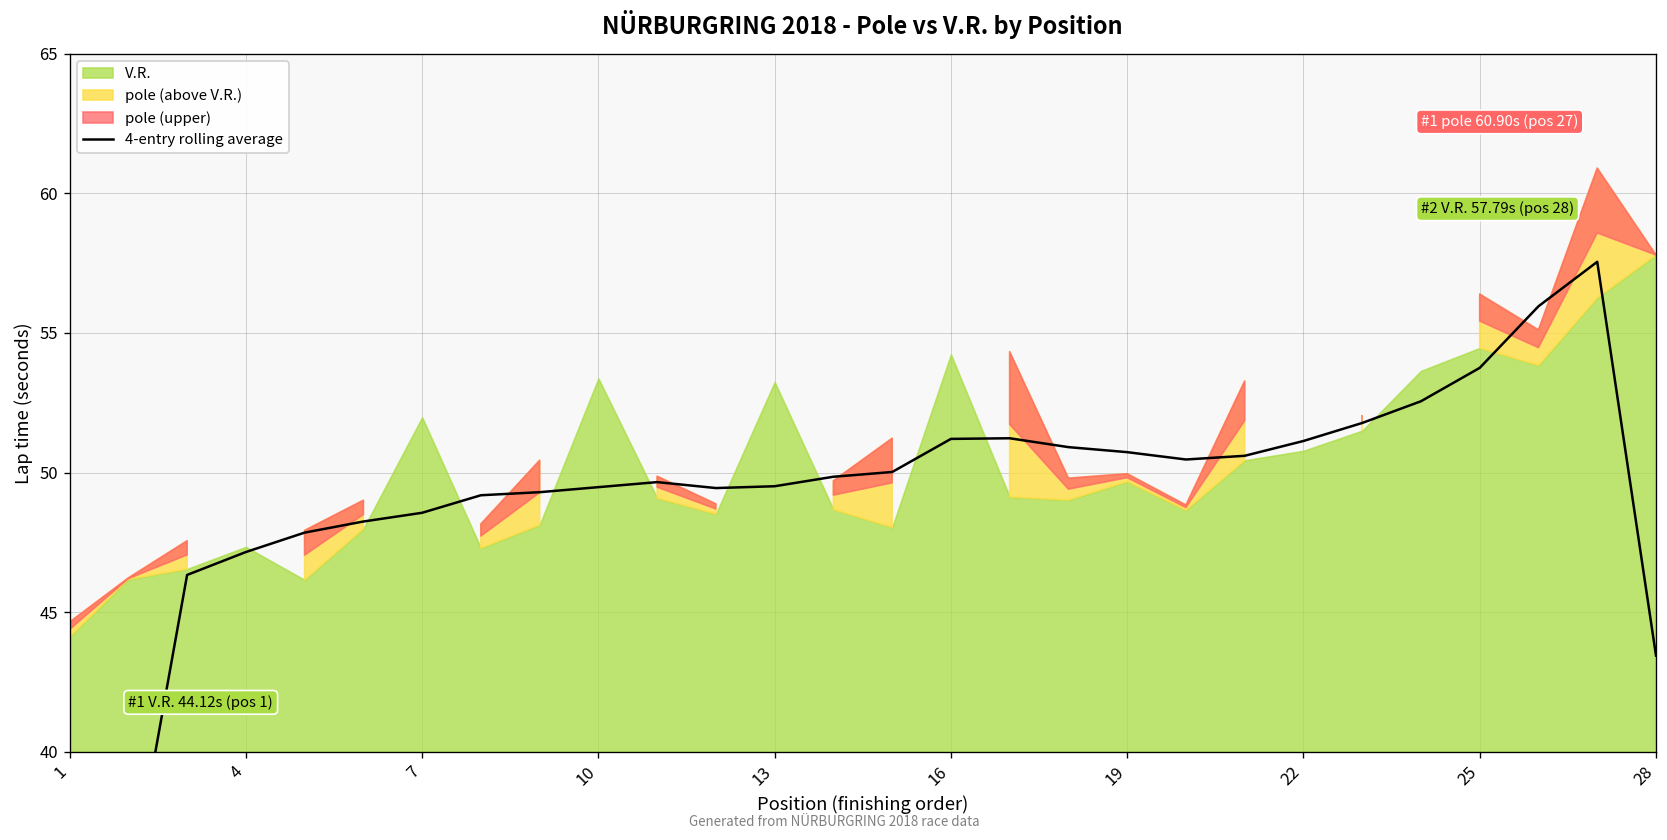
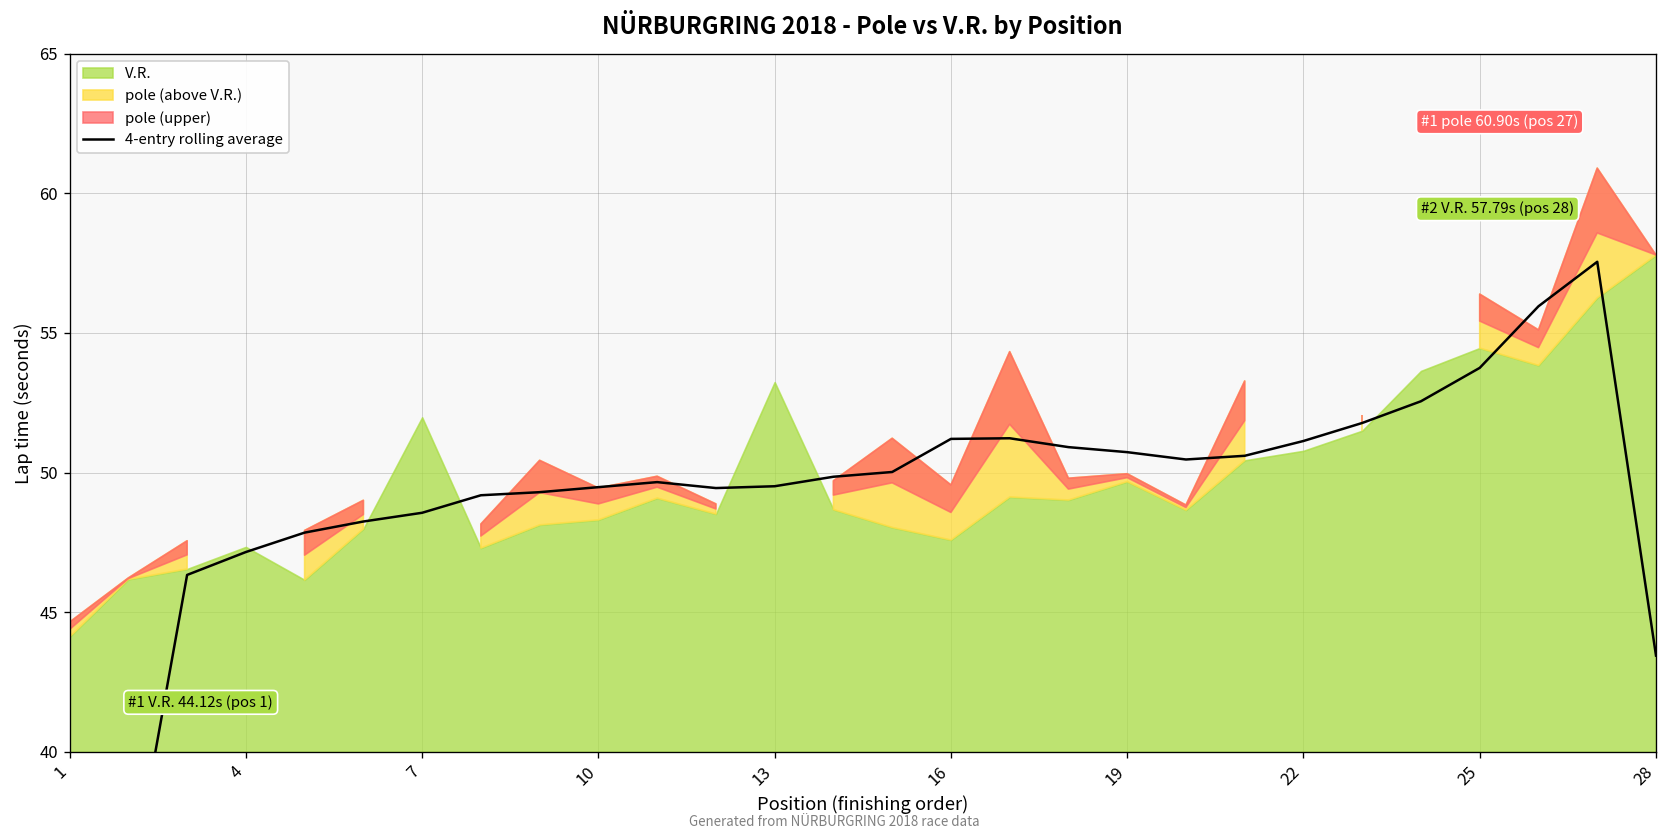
  {
    "V.R.": {
      "1": 44.1,
      "4": 47.3,
      "7": 52.0,
-     "10": 53.4,
+     "10": 48.3,
      "13": 53.2,
-     "16": 54.2,
+     "16": 47.6,
      "19": 49.7,
      "22": 50.8,
      "25": 54.5,
      "28": 57.8
    },
    "4-entry rolling average": {
      "4": 47.2,
      "7": 48.6,
      "10": 49.5,
      "13": 49.5,
      "16": 51.2,
      "19": 50.7,
      "22": 51.1,
      "25": 53.8,
      "28": 43.4
    }
  }
